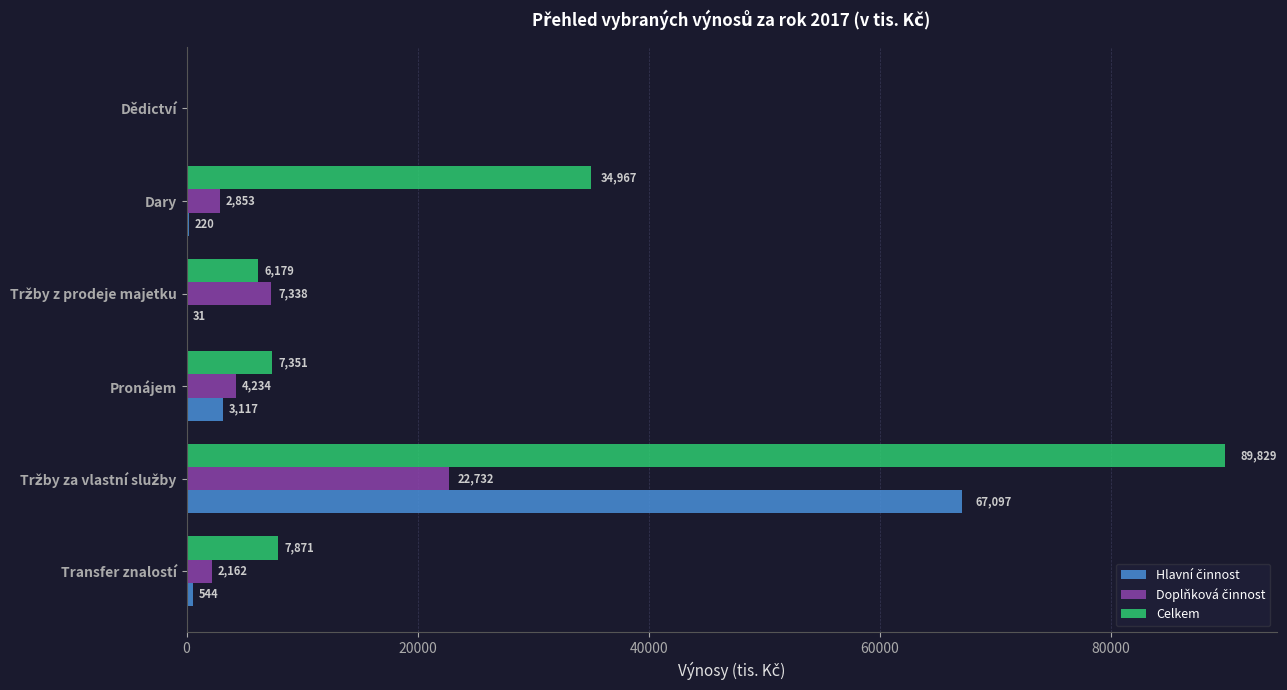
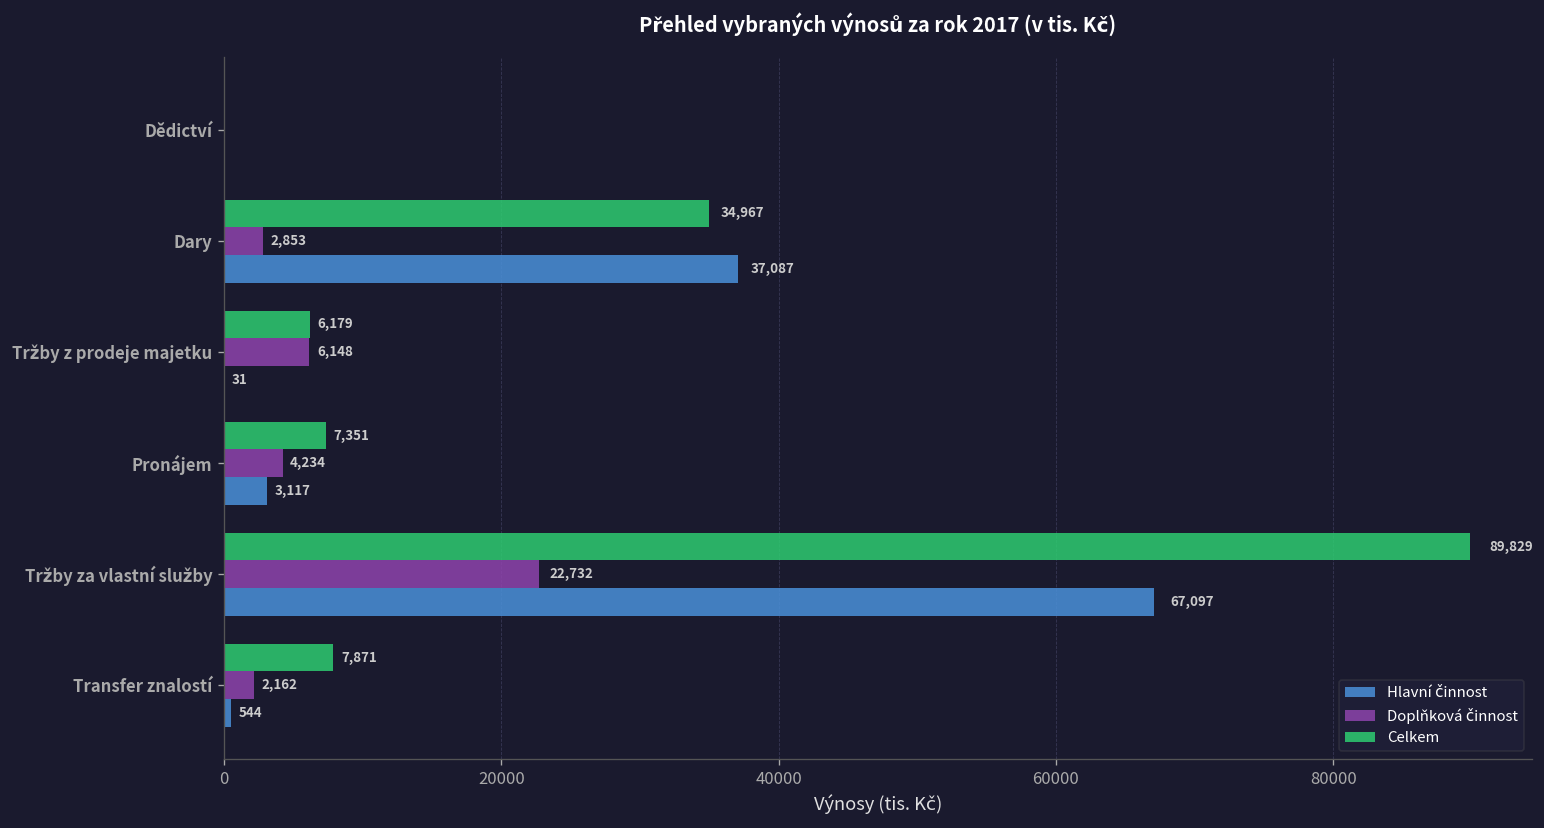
  {
    "Hlavní činnost": {
-     "Dary": "220",
+     "Dary": "37,087",
      "Tržby z prodeje majetku": "31",
      "Pronájem": "3,117",
      "Tržby za vlastní služby": "67,097",
      "Transfer znalostí": "544"
    },
    "Doplňková činnost": {
      "Dary": "2,853",
-     "Tržby z prodeje majetku": "7,338",
+     "Tržby z prodeje majetku": "6,148",
      "Pronájem": "4,234",
      "Tržby za vlastní služby": "22,732",
      "Transfer znalostí": "2,162"
    },
    "Celkem": {
      "Dary": "34,967",
      "Tržby z prodeje majetku": "6,179",
      "Pronájem": "7,351",
      "Tržby za vlastní služby": "89,829",
      "Transfer znalostí": "7,871"
    }
  }
